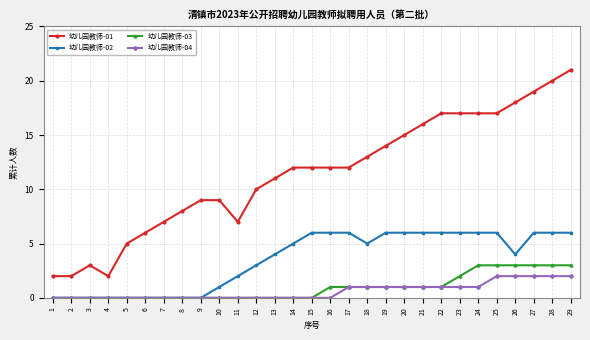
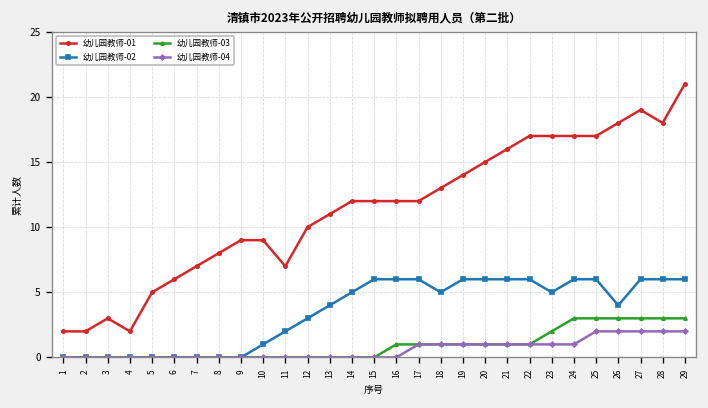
  {
    "幼儿园教师-01": {
      "1": 2,
      "2": 2,
      "3": 3,
      "4": 2,
      "5": 5,
      "6": 6,
      "7": 7,
      "8": 8,
      "9": 9,
      "10": 9,
      "11": 7,
      "12": 10,
      "13": 11,
      "14": 12,
      "15": 12,
      "16": 12,
      "17": 12,
      "18": 13,
      "19": 14,
      "20": 15,
      "21": 16,
      "22": 17,
      "23": 17,
      "24": 17,
      "25": 17,
      "26": 18,
      "27": 19,
-     "28": 20,
+     "28": 18,
      "29": 21
    },
    "幼儿园教师-02": {
      "10": 1,
      "11": 2,
      "12": 3,
      "13": 4,
      "14": 5,
      "15": 6,
      "16": 6,
      "17": 6,
      "18": 5,
      "19": 6,
      "20": 6,
      "21": 6,
      "22": 6,
-     "23": 6,
+     "23": 5,
      "24": 6,
      "25": 6,
      "26": 4,
      "27": 6,
      "28": 6,
      "29": 6
    },
    "幼儿园教师-03": {
      "16": 1,
      "23": 2,
      "24": 3,
      "25": 3,
      "26": 3,
      "27": 3,
      "28": 3,
      "29": 3
    },
    "幼儿园教师-04": {
      "16": 0,
      "23": 1,
      "24": 1,
      "25": 2,
      "26": 2,
      "27": 2,
      "28": 2,
      "29": 2
    }
  }
